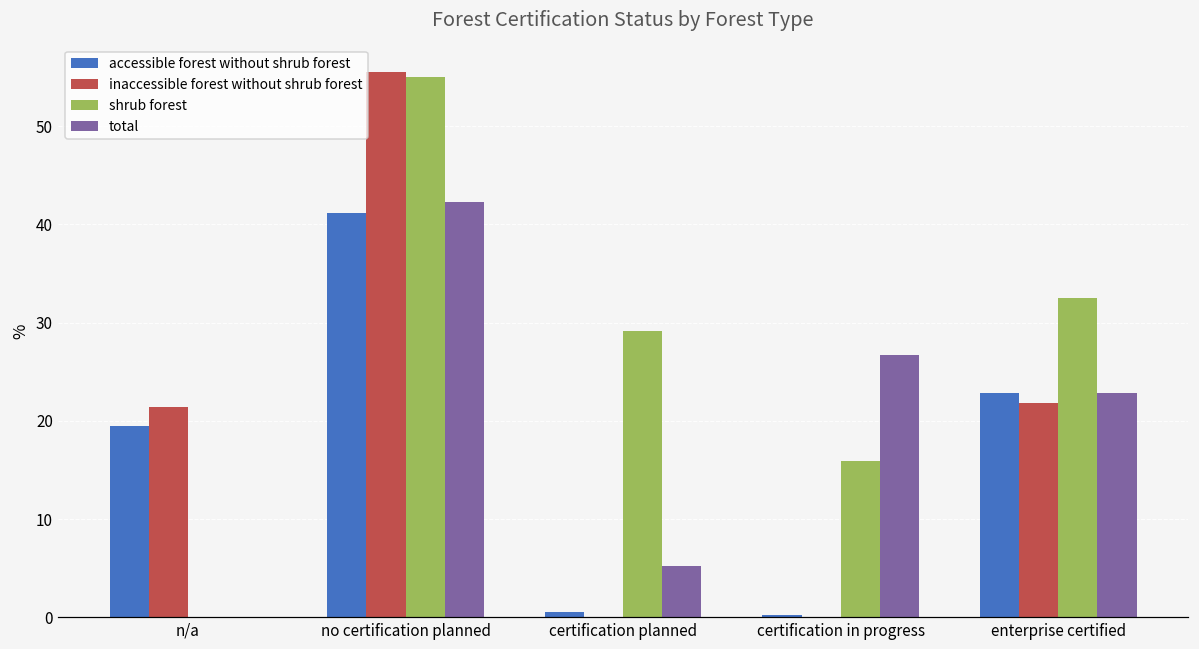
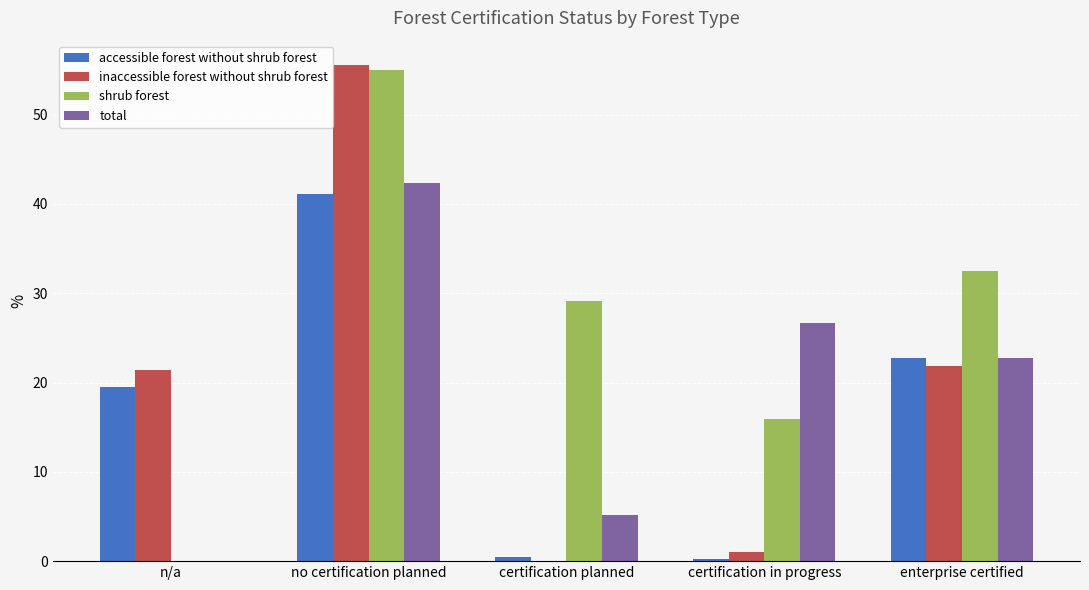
  {
    "accessible forest without shrub forest": {
      "n/a": 20,
      "no certification planned": 41,
      "certification planned": 1,
      "enterprise certified": 23
    },
    "inaccessible forest without shrub forest": {
      "n/a": 21,
      "no certification planned": 56,
      "certification planned": 0,
-     "certification in progress": 0,
+     "certification in progress": 1,
      "enterprise certified": 22
    },
    "shrub forest": {
      "n/a": 0,
      "no certification planned": 55,
      "certification planned": 29,
      "certification in progress": 16,
      "enterprise certified": 33
    },
    "total": {
      "n/a": 0,
      "no certification planned": 42,
      "certification planned": 5,
      "certification in progress": 27,
      "enterprise certified": 23
    }
  }
